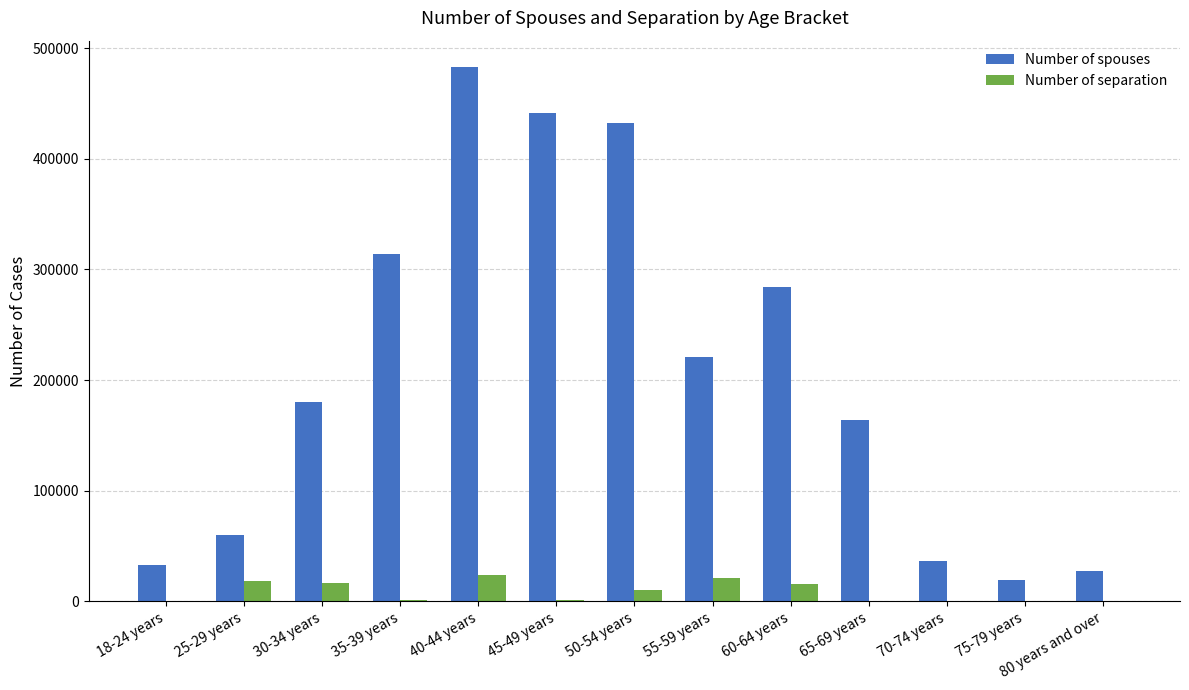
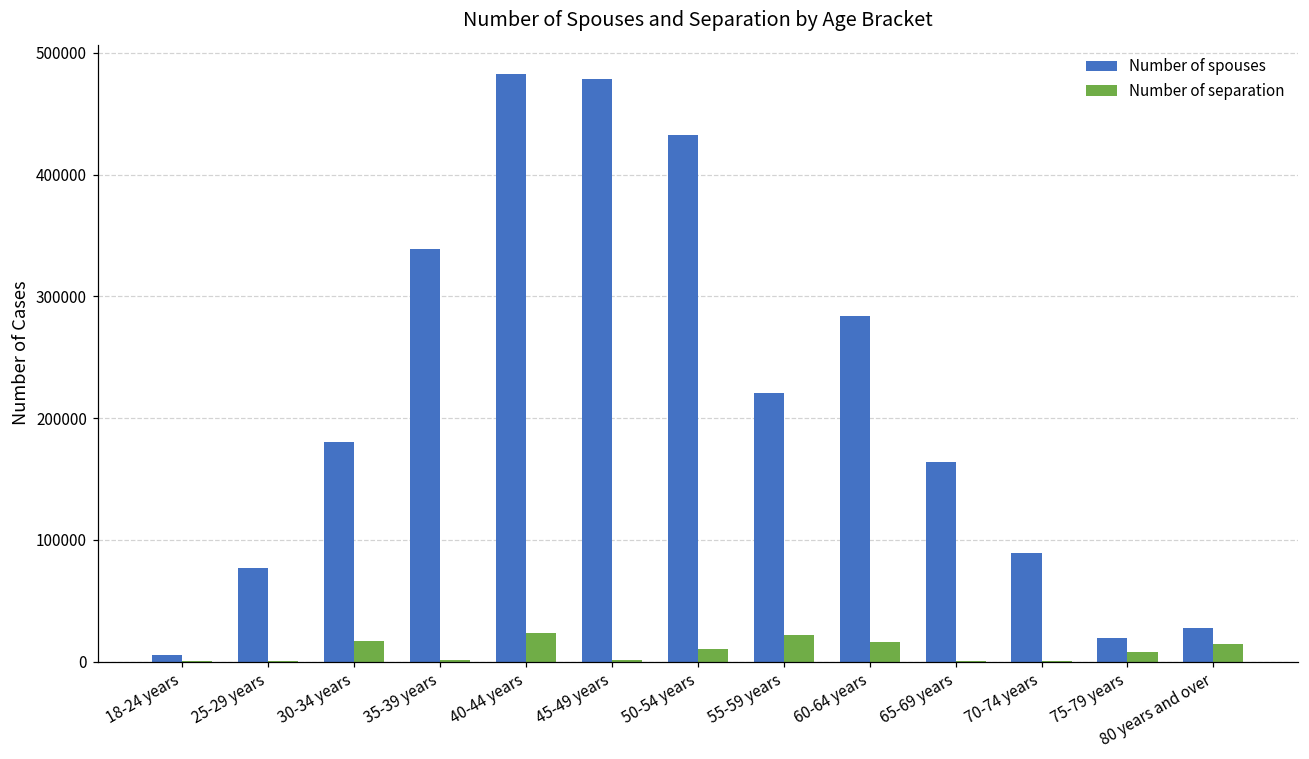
  {
    "Number of spouses": {
-     "18-24 years": 33000,
-     "25-29 years": 60000,
+     "18-24 years": 5000,
+     "25-29 years": 77000,
      "30-34 years": 180000,
-     "35-39 years": 314000,
+     "35-39 years": 339000,
      "40-44 years": 483000,
-     "45-49 years": 442000,
+     "45-49 years": 479000,
      "50-54 years": 432000,
      "55-59 years": 221000,
      "60-64 years": 284000,
      "65-69 years": 164000,
-     "70-74 years": 36000,
+     "70-74 years": 90000,
      "75-79 years": 20000,
      "80 years and over": 28000
    },
    "Number of separation": {
-     "25-29 years": 18000,
+     "25-29 years": 1000,
      "30-34 years": 17000,
      "40-44 years": 24000,
      "50-54 years": 10000,
      "55-59 years": 21000,
      "60-64 years": 16000,
-     "75-79 years": 0,
-     "80 years and over": 0
+     "75-79 years": 8000,
+     "80 years and over": 15000
    }
  }
